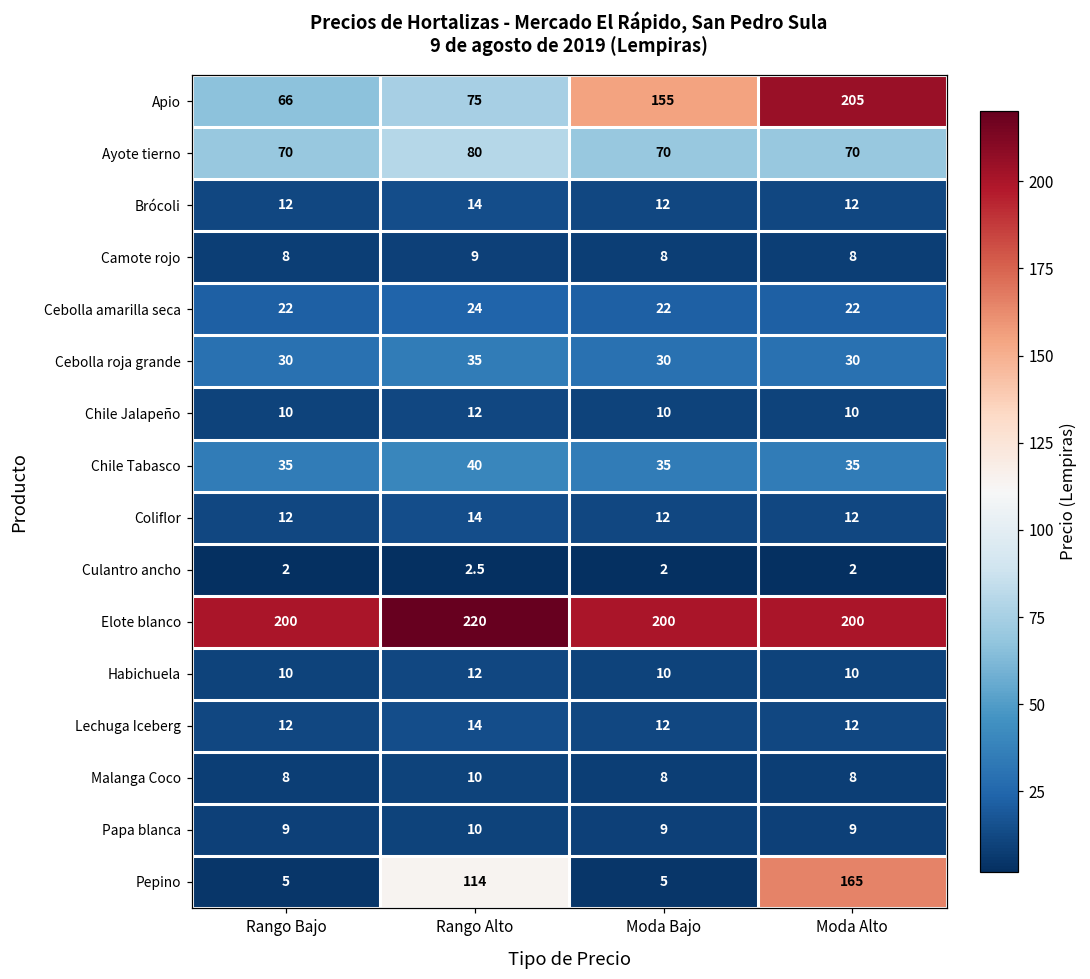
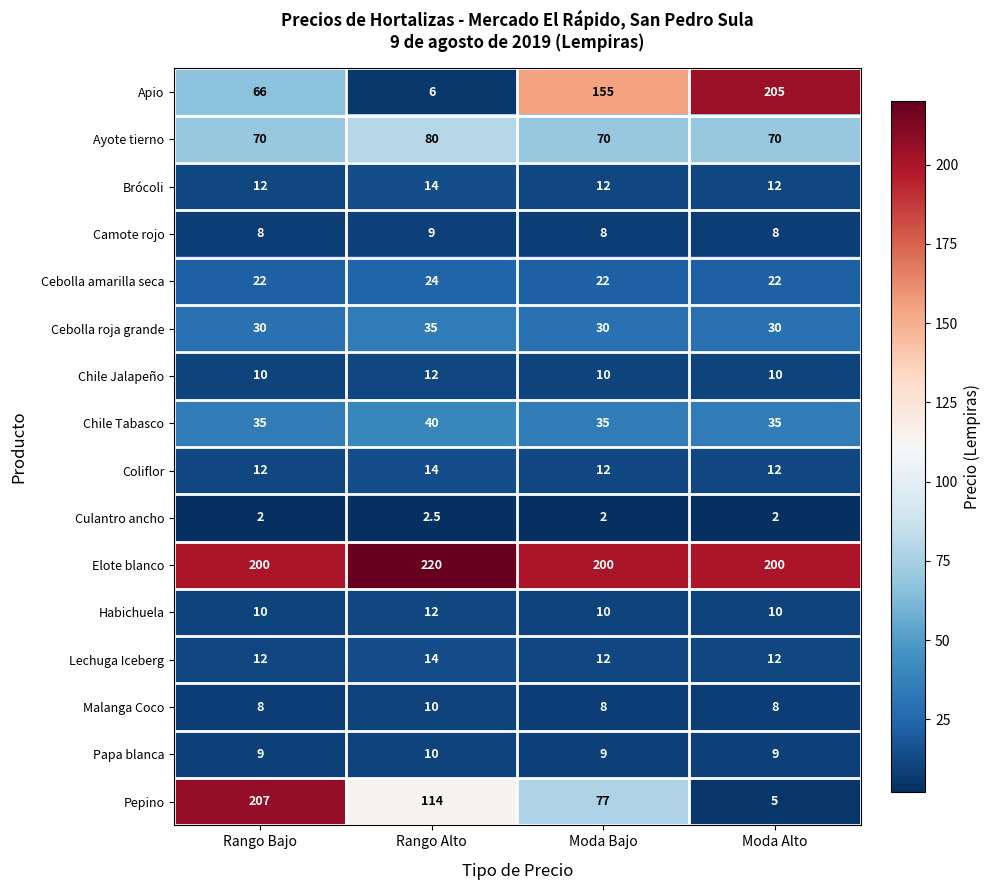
  {
    "Apio": {
      "Rango Bajo": 66,
-     "Rango Alto": 75,
+     "Rango Alto": 6,
      "Moda Bajo": 155,
      "Moda Alto": 205
    },
    "Ayote tierno": {
      "Rango Bajo": 70,
      "Rango Alto": 80,
      "Moda Bajo": 70,
      "Moda Alto": 70
    },
    "Brócoli": {
      "Rango Bajo": 12,
      "Rango Alto": 14,
      "Moda Bajo": 12,
      "Moda Alto": 12
    },
    "Camote rojo": {
      "Rango Bajo": 8,
      "Rango Alto": 9,
      "Moda Bajo": 8,
      "Moda Alto": 8
    },
    "Cebolla amarilla seca": {
      "Rango Bajo": 22,
      "Rango Alto": 24,
      "Moda Bajo": 22,
      "Moda Alto": 22
    },
    "Cebolla roja grande": {
      "Rango Bajo": 30,
      "Rango Alto": 35,
      "Moda Bajo": 30,
      "Moda Alto": 30
    },
    "Chile Jalapeño": {
      "Rango Bajo": 10,
      "Rango Alto": 12,
      "Moda Bajo": 10,
      "Moda Alto": 10
    },
    "Chile Tabasco": {
      "Rango Bajo": 35,
      "Rango Alto": 40,
      "Moda Bajo": 35,
      "Moda Alto": 35
    },
    "Coliflor": {
      "Rango Bajo": 12,
      "Rango Alto": 14,
      "Moda Bajo": 12,
      "Moda Alto": 12
    },
    "Culantro ancho": {
      "Rango Bajo": 2,
      "Rango Alto": 2.5,
      "Moda Bajo": 2,
      "Moda Alto": 2
    },
    "Elote blanco": {
      "Rango Bajo": 200,
      "Rango Alto": 220,
      "Moda Bajo": 200,
      "Moda Alto": 200
    },
    "Habichuela": {
      "Rango Bajo": 10,
      "Rango Alto": 12,
      "Moda Bajo": 10,
      "Moda Alto": 10
    },
    "Lechuga Iceberg": {
      "Rango Bajo": 12,
      "Rango Alto": 14,
      "Moda Bajo": 12,
      "Moda Alto": 12
    },
    "Malanga Coco": {
      "Rango Bajo": 8,
      "Rango Alto": 10,
      "Moda Bajo": 8,
      "Moda Alto": 8
    },
    "Papa blanca": {
      "Rango Bajo": 9,
      "Rango Alto": 10,
      "Moda Bajo": 9,
      "Moda Alto": 9
    },
    "Pepino": {
-     "Rango Bajo": 5,
+     "Rango Bajo": 207,
      "Rango Alto": 114,
-     "Moda Bajo": 5,
-     "Moda Alto": 165
+     "Moda Bajo": 77,
+     "Moda Alto": 5
    }
  }
